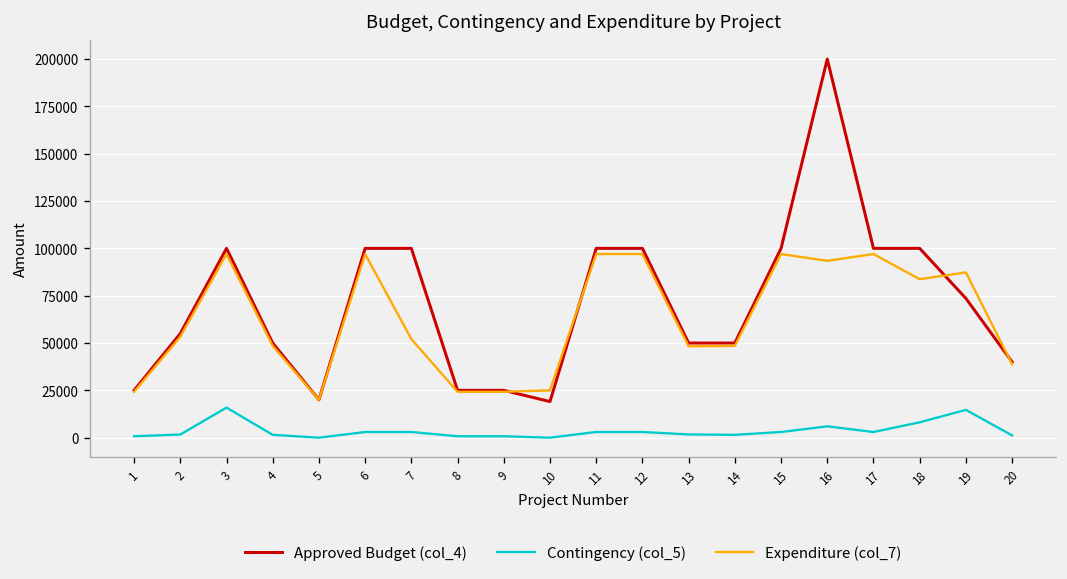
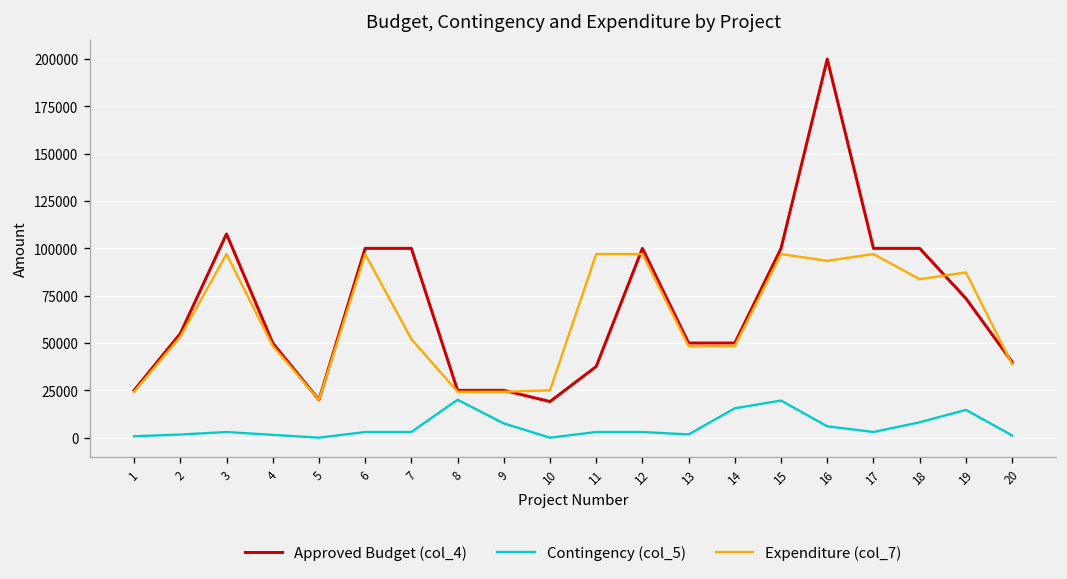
  {
    "Approved Budget (col_4)": {
      "2": 55000,
-     "3": 100000,
+     "3": 108000,
      "6": 100000,
      "7": 100000,
      "10": 19000,
-     "11": 100000,
+     "11": 38000,
      "12": 100000,
      "13": 50000,
      "15": 100000,
      "16": 200000,
      "17": 100000,
      "18": 100000,
      "19": 74000
    },
    "Contingency (col_5)": {
      "1": 1000,
      "2": 2000,
-     "3": 16000,
+     "3": 3000,
      "4": 2000,
      "5": 0,
      "6": 3000,
      "7": 3000,
-     "8": 1000,
-     "9": 1000,
+     "8": 20000,
+     "9": 8000,
      "10": 0,
      "11": 3000,
      "12": 3000,
      "13": 2000,
-     "14": 2000,
-     "15": 3000,
+     "14": 16000,
+     "15": 20000,
      "16": 6000,
      "17": 3000,
      "18": 8000,
      "19": 15000,
      "20": 1000
    },
    "Expenditure (col_7)": {
      "2": 53000,
      "3": 97000,
      "6": 97000,
      "7": 52000,
      "10": 25000,
      "11": 97000,
      "12": 97000,
      "13": 48000,
      "15": 97000,
      "16": 93000,
      "17": 97000,
      "18": 84000,
      "19": 87000
    }
  }
